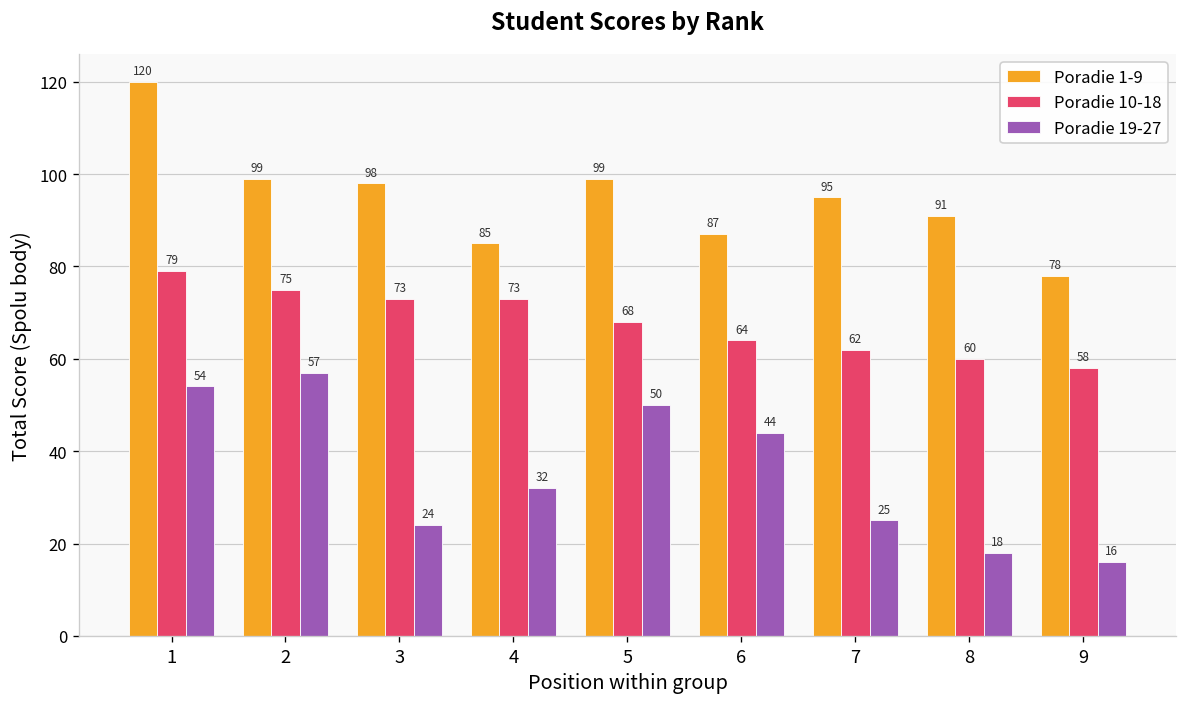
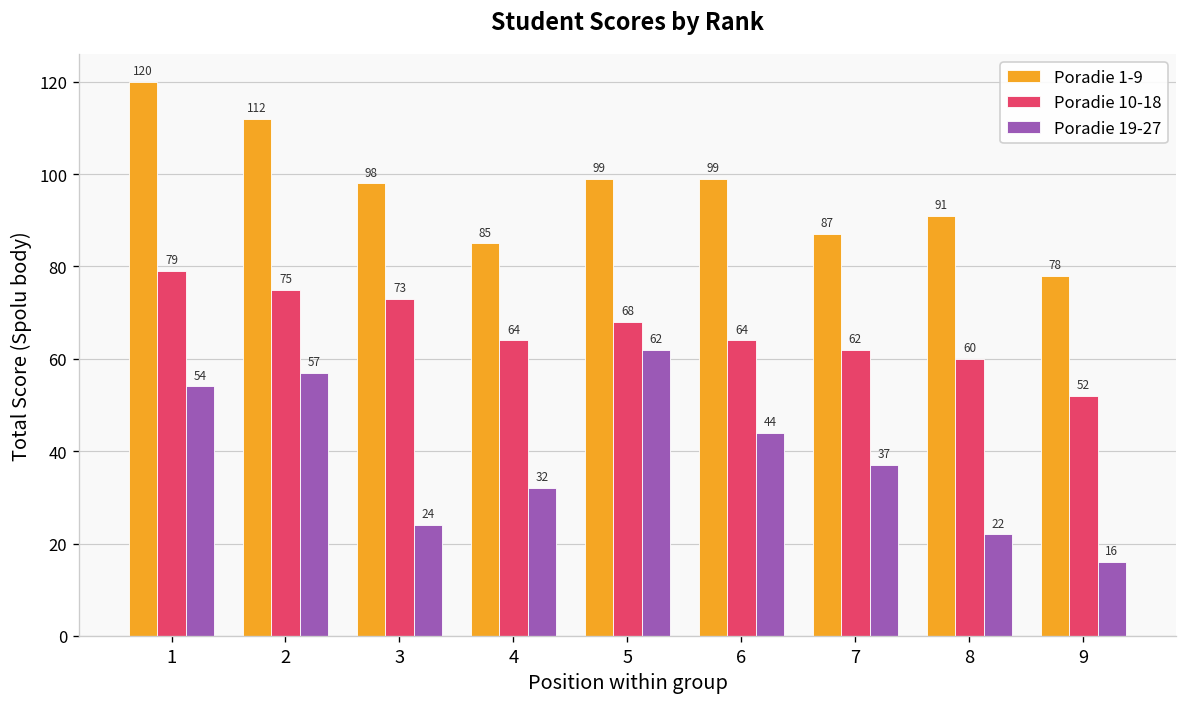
  {
    "Poradie 1-9": {
      "1": 120,
-     "2": 99,
+     "2": 112,
      "3": 98,
      "4": 85,
      "5": 99,
-     "6": 87,
-     "7": 95,
+     "6": 99,
+     "7": 87,
      "8": 91,
      "9": 78
    },
    "Poradie 10-18": {
      "1": 79,
      "2": 75,
      "3": 73,
-     "4": 73,
+     "4": 64,
      "5": 68,
      "6": 64,
      "7": 62,
      "8": 60,
-     "9": 58
+     "9": 52
    },
    "Poradie 19-27": {
      "1": 54,
      "2": 57,
      "3": 24,
      "4": 32,
-     "5": 50,
+     "5": 62,
      "6": 44,
-     "7": 25,
-     "8": 18,
+     "7": 37,
+     "8": 22,
      "9": 16
    }
  }
